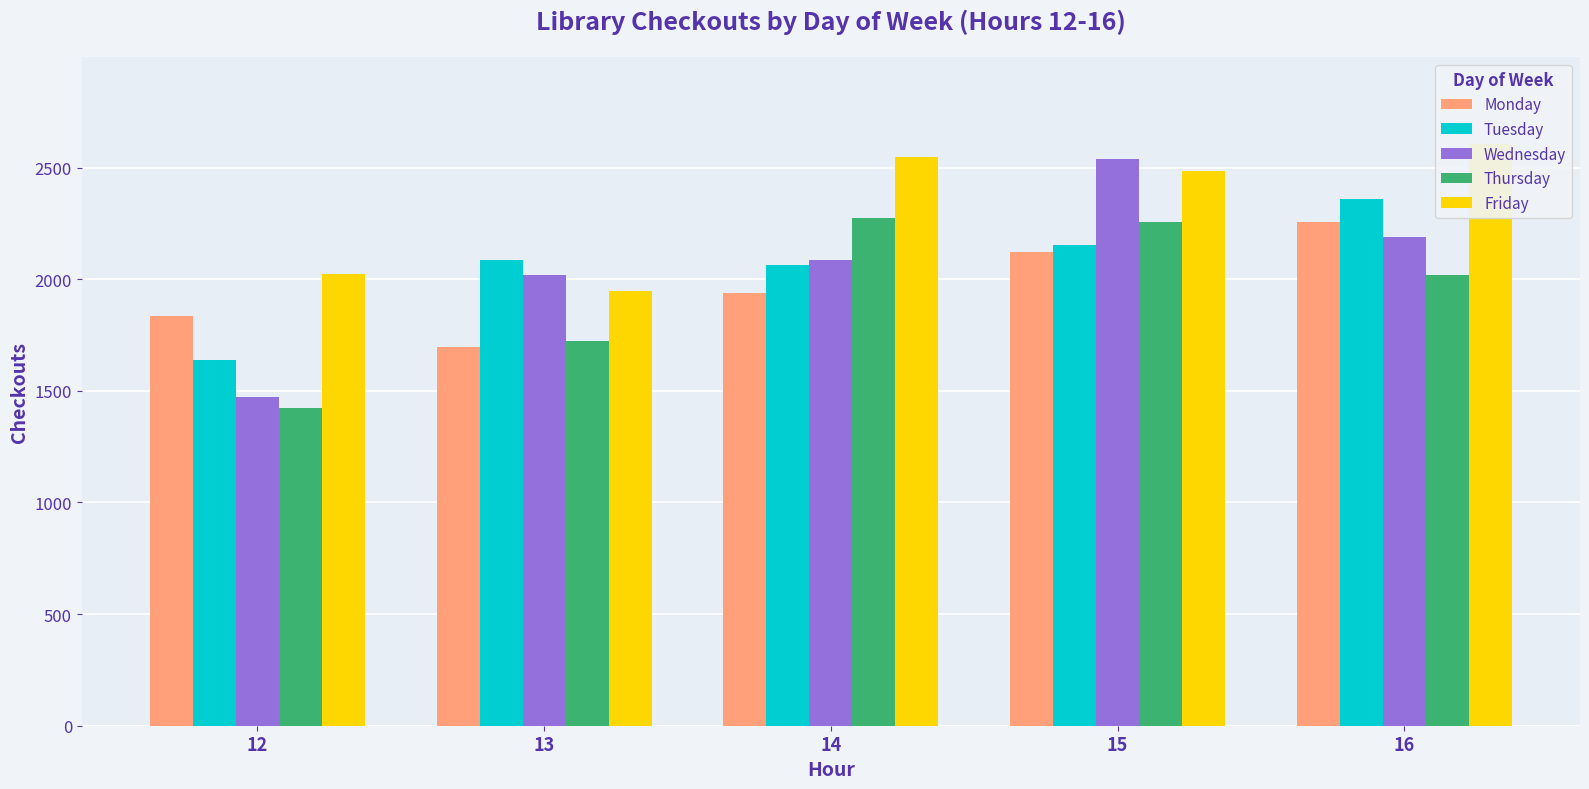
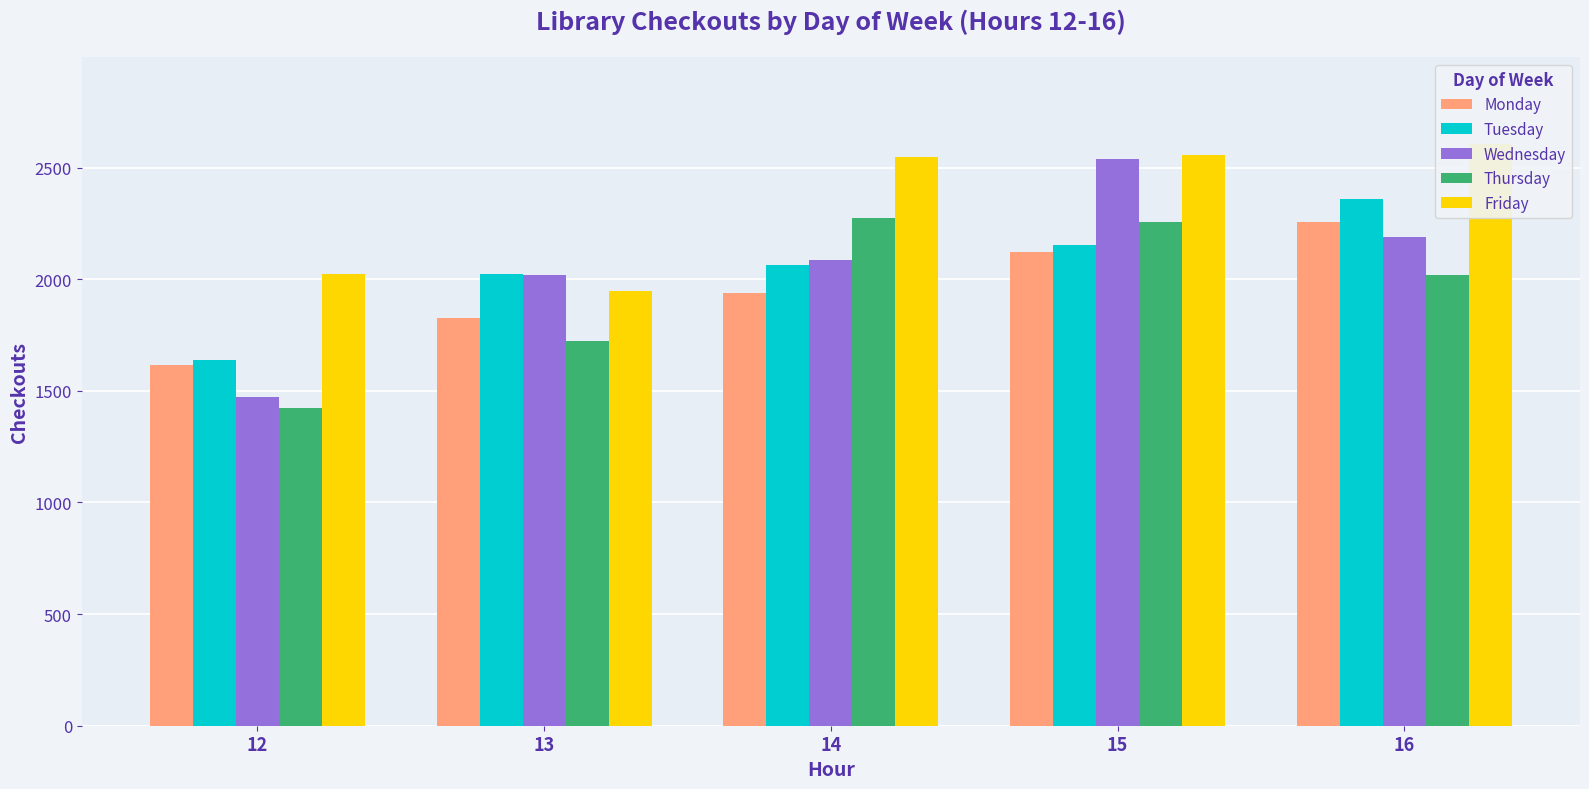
  {
    "Monday": {
-     "12": 1840,
-     "13": 1700,
+     "12": 1610,
+     "13": 1830,
      "14": 1940,
      "15": 2120,
      "16": 2250
    },
    "Tuesday": {
      "12": 1640,
-     "13": 2080,
+     "13": 2020,
      "14": 2070,
      "15": 2160,
      "16": 2360
    },
    "Wednesday": {
      "12": 1470,
      "13": 2020,
      "14": 2090,
      "15": 2540,
      "16": 2190
    },
    "Thursday": {
      "12": 1420,
      "13": 1720,
      "14": 2270,
      "15": 2260,
      "16": 2020
    },
    "Friday": {
      "12": 2020,
      "13": 1950,
      "14": 2550,
-     "15": 2490
+     "15": 2560
    }
  }
